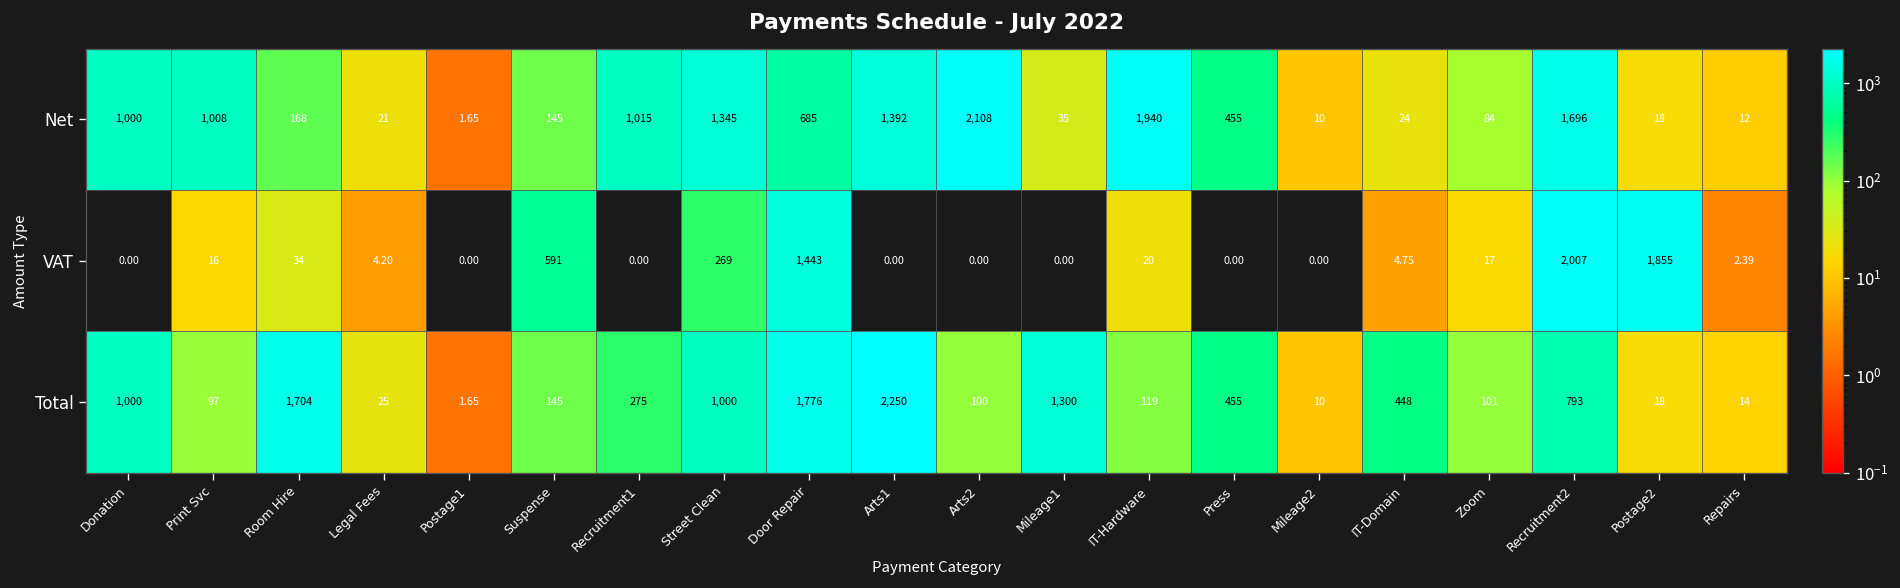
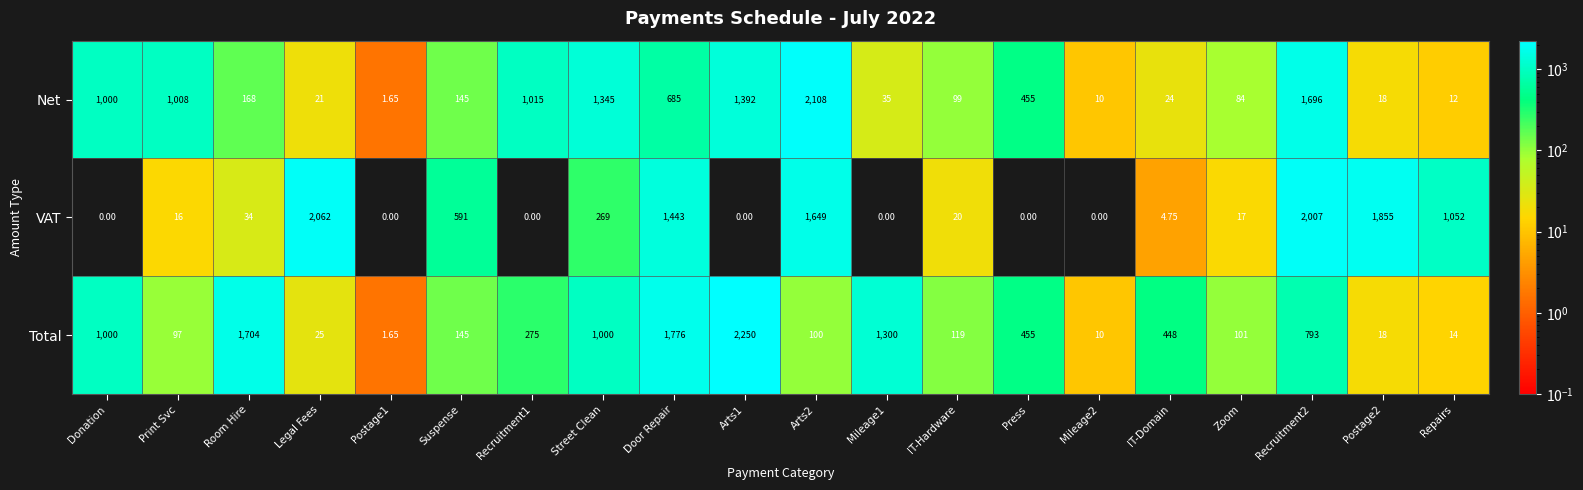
  {
    "Net": {
      "Donation": "1,000",
      "Print Svc": "1,008",
      "Room Hire": "168",
      "Legal Fees": "21",
      "Postage1": "1.65",
      "Suspense": "145",
      "Recruitment1": "1,015",
      "Street Clean": "1,345",
      "Door Repair": "685",
      "Arts1": "1,392",
      "Arts2": "2,108",
      "Mileage1": "35",
-     "IT-Hardware": "1,940",
+     "IT-Hardware": "99",
      "Press": "455",
      "Mileage2": "10",
      "IT-Domain": "24",
      "Zoom": "84",
      "Recruitment2": "1,696",
      "Postage2": "18",
      "Repairs": "12"
    },
    "VAT": {
      "Donation": "0.00",
      "Print Svc": "16",
      "Room Hire": "34",
-     "Legal Fees": "4.20",
+     "Legal Fees": "2,062",
      "Postage1": "0.00",
      "Suspense": "591",
      "Recruitment1": "0.00",
      "Street Clean": "269",
      "Door Repair": "1,443",
      "Arts1": "0.00",
-     "Arts2": "0.00",
+     "Arts2": "1,649",
      "Mileage1": "0.00",
      "IT-Hardware": "20",
      "Press": "0.00",
      "Mileage2": "0.00",
      "IT-Domain": "4.75",
      "Zoom": "17",
      "Recruitment2": "2,007",
      "Postage2": "1,855",
-     "Repairs": "2.39"
+     "Repairs": "1,052"
    },
    "Total": {
      "Donation": "1,000",
      "Print Svc": "97",
      "Room Hire": "1,704",
      "Legal Fees": "25",
      "Postage1": "1.65",
      "Suspense": "145",
      "Recruitment1": "275",
      "Street Clean": "1,000",
      "Door Repair": "1,776",
      "Arts1": "2,250",
      "Arts2": "100",
      "Mileage1": "1,300",
      "IT-Hardware": "119",
      "Press": "455",
      "Mileage2": "10",
      "IT-Domain": "448",
      "Zoom": "101",
      "Recruitment2": "793",
      "Postage2": "18",
      "Repairs": "14"
    }
  }
